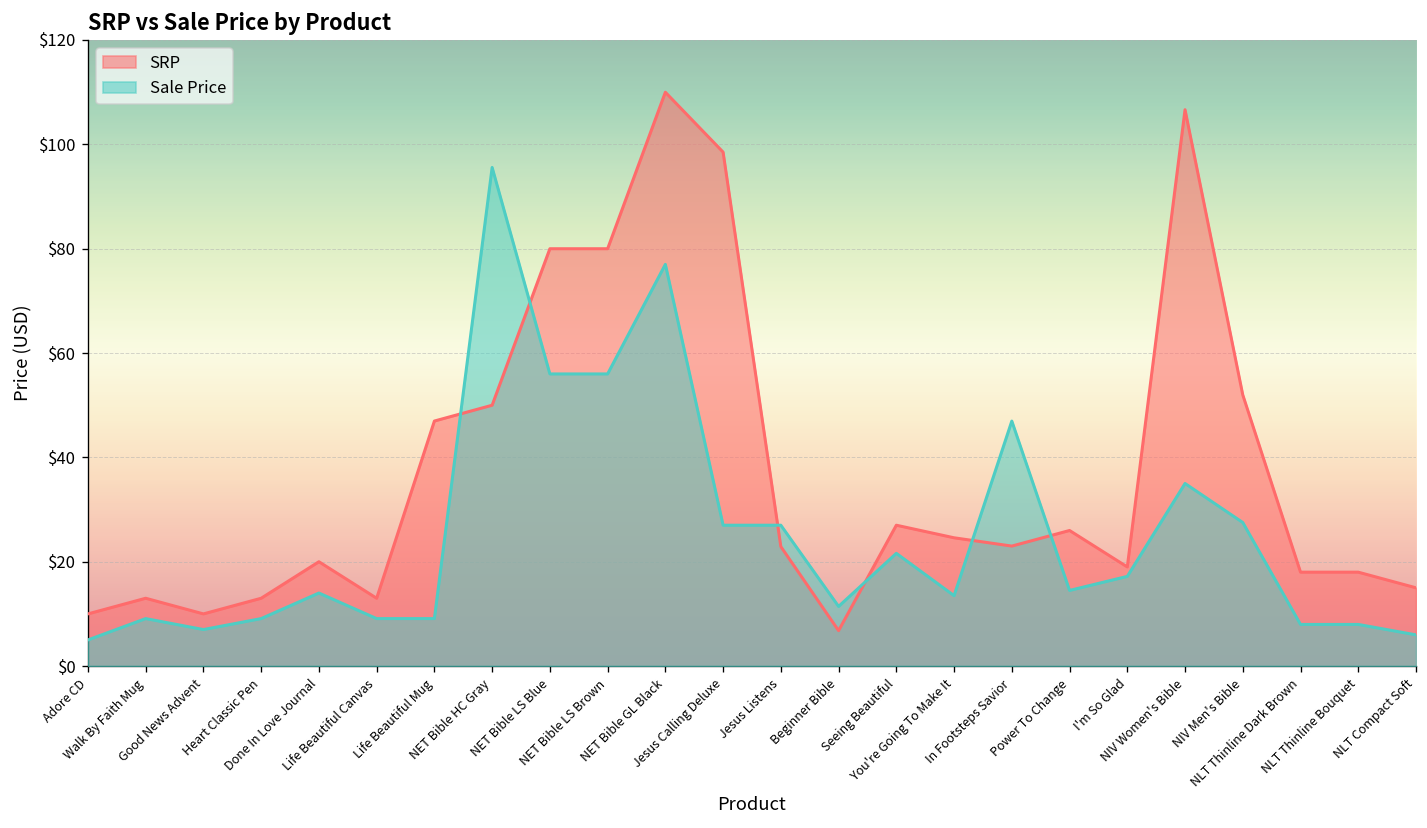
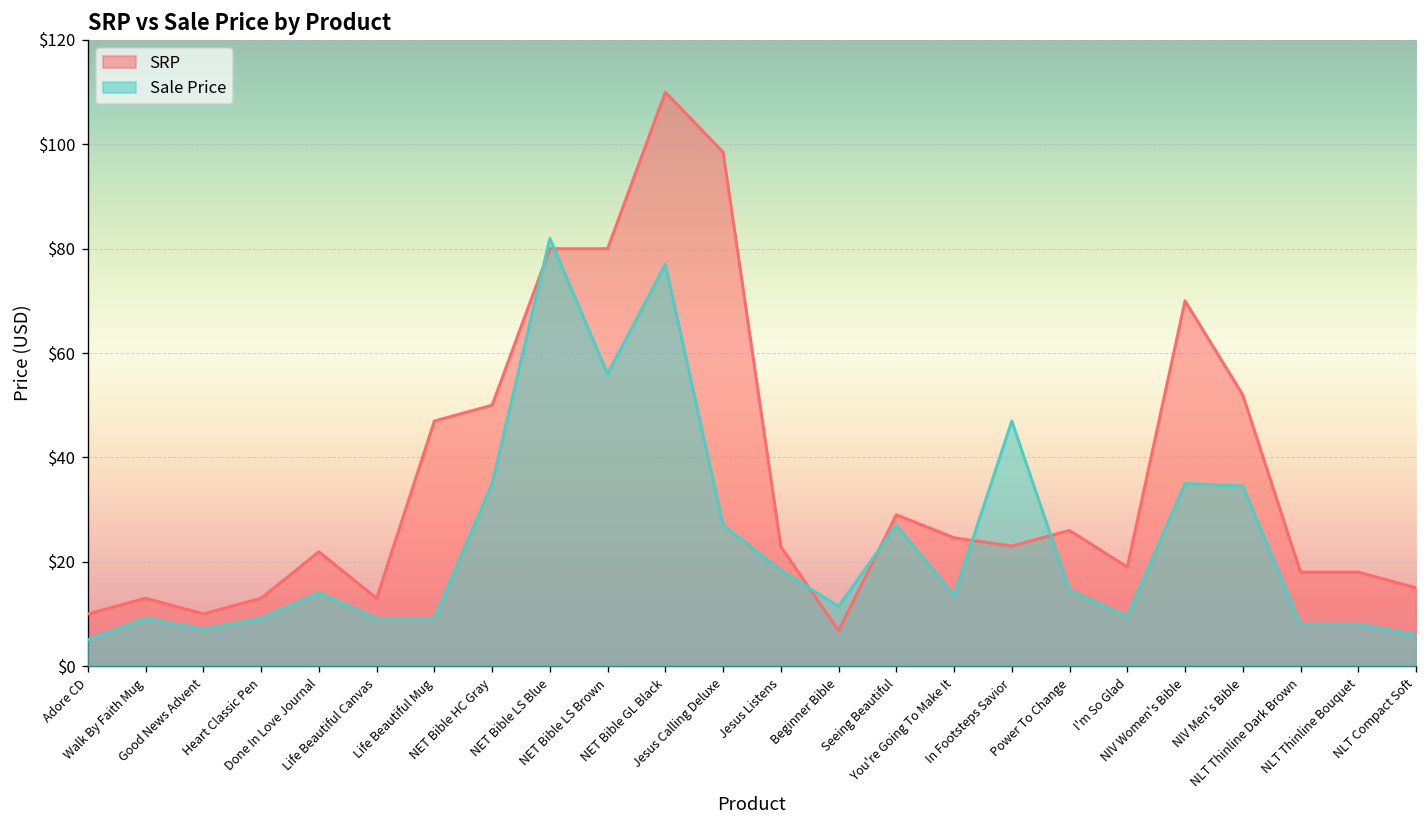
  {
    "SRP": {
      "Adore CD": "$10",
      "Walk By Faith Mug": "$13",
      "Good News Advent": "$10",
      "Heart Classic Pen": "$13",
-     "Done In Love Journal": "$20",
+     "Done In Love Journal": "$22",
      "Life Beautiful Canvas": "$13",
      "Life Beautiful Mug": "$47",
      "NET Bible HC Gray": "$50",
      "NET Bible LS Blue": "$80",
      "NET Bible LS Brown": "$80",
      "NET Bible GL Black": "$110",
      "Jesus Calling Deluxe": "$99",
      "Jesus Listens": "$23",
      "Beginner Bible": "$7",
-     "Seeing Beautiful": "$27",
+     "Seeing Beautiful": "$29",
      "You're Going To Make It": "$25",
      "In Footsteps Savior": "$23",
      "Power To Change": "$26",
      "I'm So Glad": "$19",
-     "NIV Women's Bible": "$107",
+     "NIV Women's Bible": "$70",
      "NIV Men's Bible": "$52",
      "NLT Thinline Dark Brown": "$18",
      "NLT Thinline Bouquet": "$18",
      "NLT Compact Soft": "$15"
    },
    "Sale Price": {
      "Adore CD": "$5",
      "Walk By Faith Mug": "$9",
      "Good News Advent": "$7",
      "Heart Classic Pen": "$9",
      "Done In Love Journal": "$14",
      "Life Beautiful Canvas": "$9",
      "Life Beautiful Mug": "$9",
-     "NET Bible HC Gray": "$96",
-     "NET Bible LS Blue": "$56",
+     "NET Bible HC Gray": "$35",
+     "NET Bible LS Blue": "$82",
      "NET Bible LS Brown": "$56",
      "NET Bible GL Black": "$77",
      "Jesus Calling Deluxe": "$27",
-     "Jesus Listens": "$27",
+     "Jesus Listens": "$18",
      "Beginner Bible": "$11",
-     "Seeing Beautiful": "$22",
+     "Seeing Beautiful": "$27",
      "You're Going To Make It": "$13",
      "In Footsteps Savior": "$47",
      "Power To Change": "$14",
-     "I'm So Glad": "$17",
+     "I'm So Glad": "$9",
      "NIV Women's Bible": "$35",
-     "NIV Men's Bible": "$28",
+     "NIV Men's Bible": "$34",
      "NLT Thinline Dark Brown": "$8",
      "NLT Thinline Bouquet": "$8",
      "NLT Compact Soft": "$6"
    }
  }
